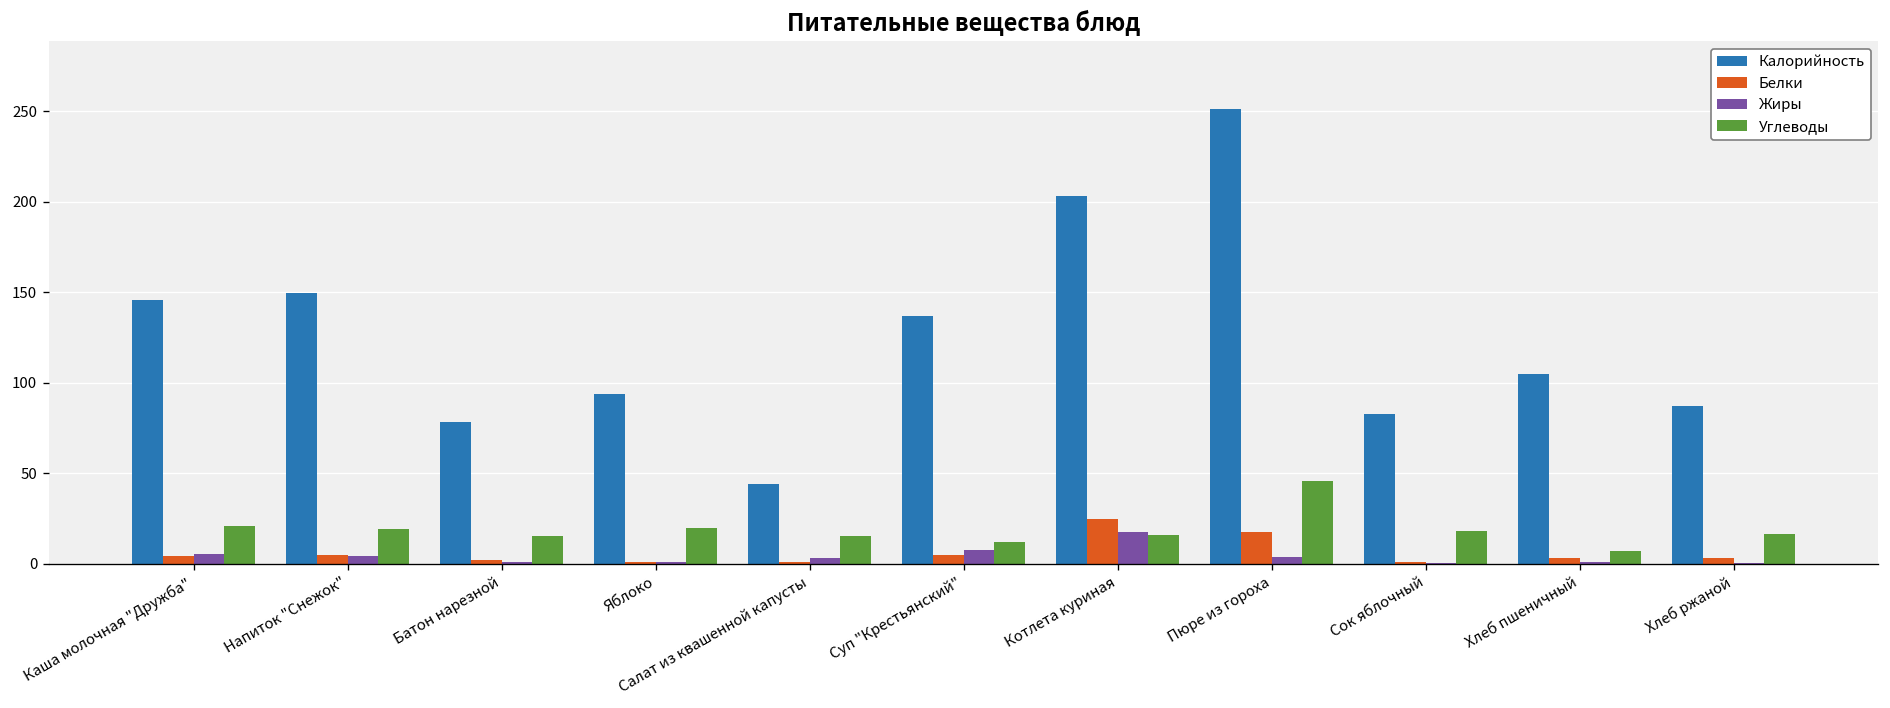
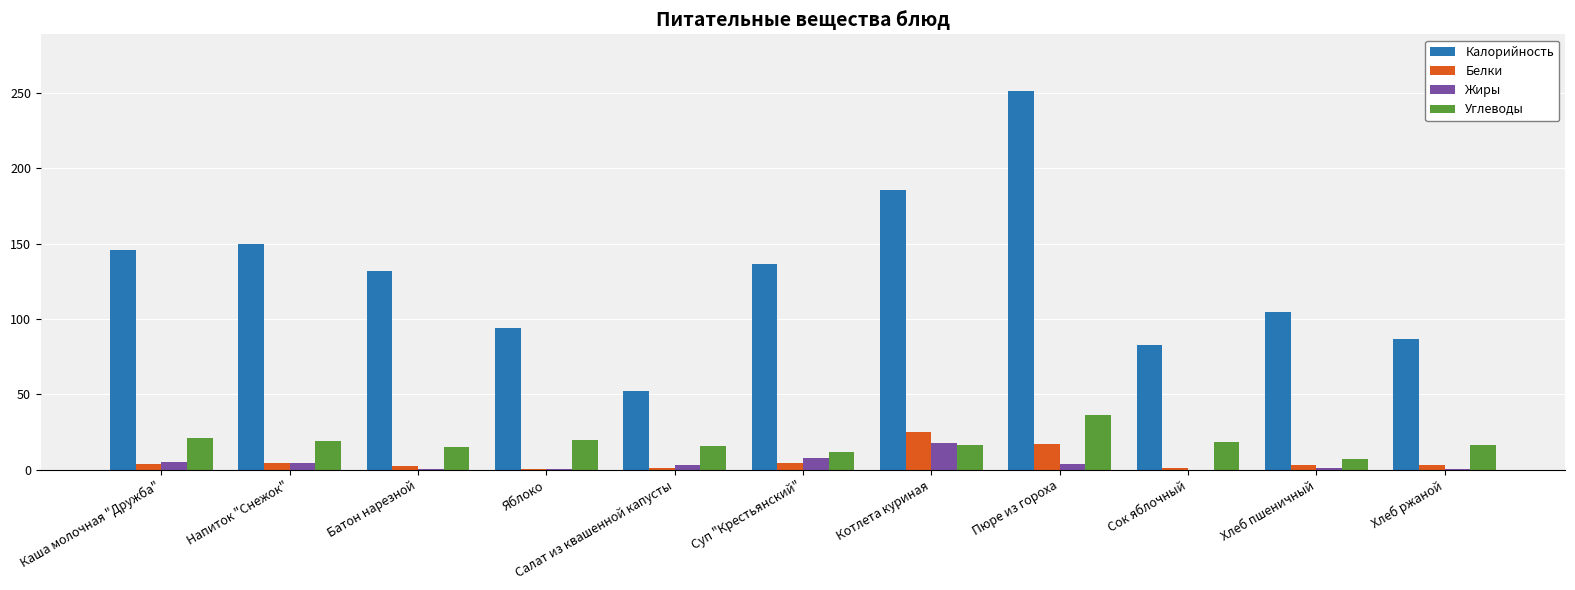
  {
    "Калорийность": {
      "Каша молочная \"Дружба\"": 146,
      "Напиток \"Снежок\"": 150,
-     "Батон нарезной": 79,
+     "Батон нарезной": 132,
      "Яблоко": 94,
-     "Салат из квашенной капусты": 44,
+     "Салат из квашенной капусты": 53,
      "Суп \"Крестьянский\"": 137,
-     "Котлета куриная": 203,
+     "Котлета куриная": 186,
      "Пюре из гороха": 251,
      "Сок яблочный": 83,
      "Хлеб пшеничный": 105,
      "Хлеб ржаной": 87
    },
    "Белки": {
      "Каша молочная \"Дружба\"": 4,
      "Напиток \"Снежок\"": 5,
      "Батон нарезной": 2,
      "Суп \"Крестьянский\"": 5,
      "Котлета куриная": 25,
      "Пюре из гороха": 17,
      "Хлеб пшеничный": 3,
      "Хлеб ржаной": 3
    },
    "Жиры": {
      "Каша молочная \"Дружба\"": 5,
      "Напиток \"Снежок\"": 5,
      "Салат из квашенной капусты": 3,
      "Суп \"Крестьянский\"": 8,
      "Котлета куриная": 18,
      "Пюре из гороха": 4
    },
    "Углеводы": {
      "Каша молочная \"Дружба\"": 21,
      "Напиток \"Снежок\"": 19,
      "Батон нарезной": 15,
      "Яблоко": 20,
      "Салат из квашенной капусты": 16,
      "Суп \"Крестьянский\"": 12,
      "Котлета куриная": 16,
-     "Пюре из гороха": 46,
+     "Пюре из гороха": 36,
      "Сок яблочный": 18,
      "Хлеб пшеничный": 7,
      "Хлеб ржаной": 17
    }
  }
